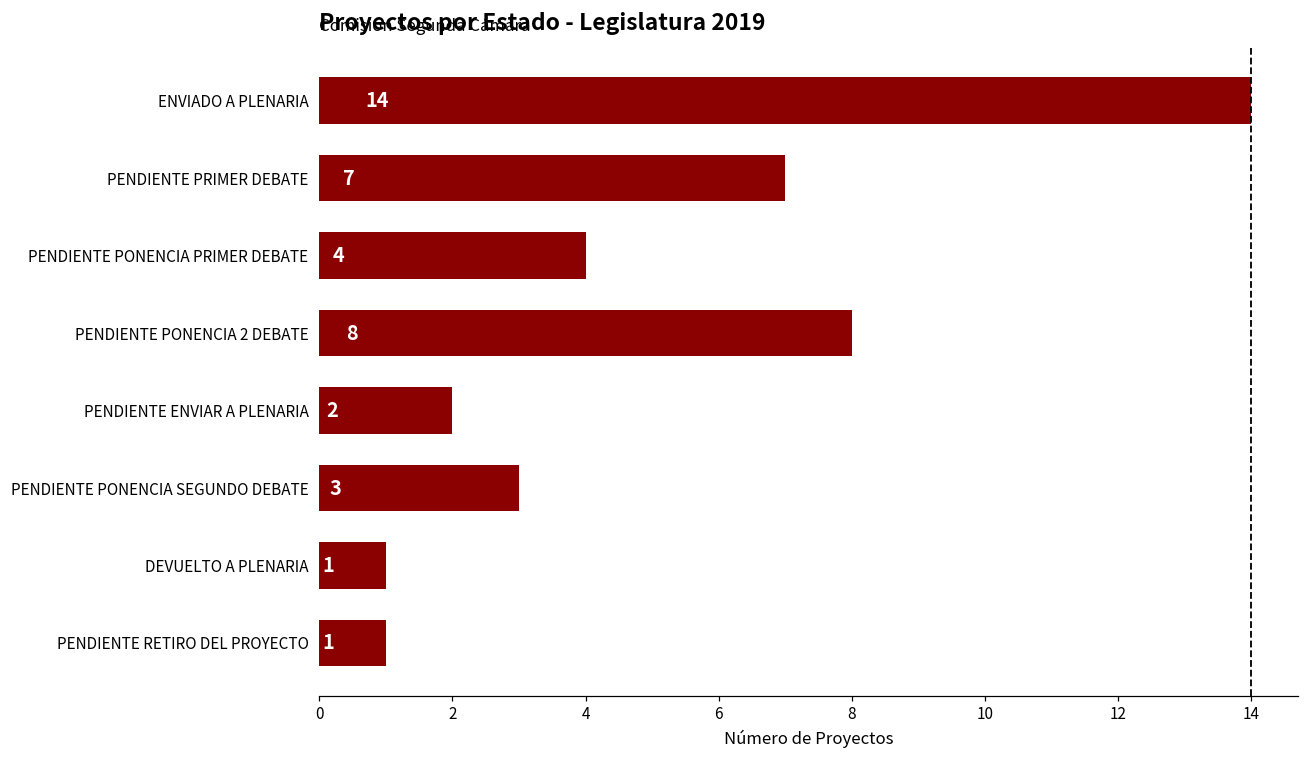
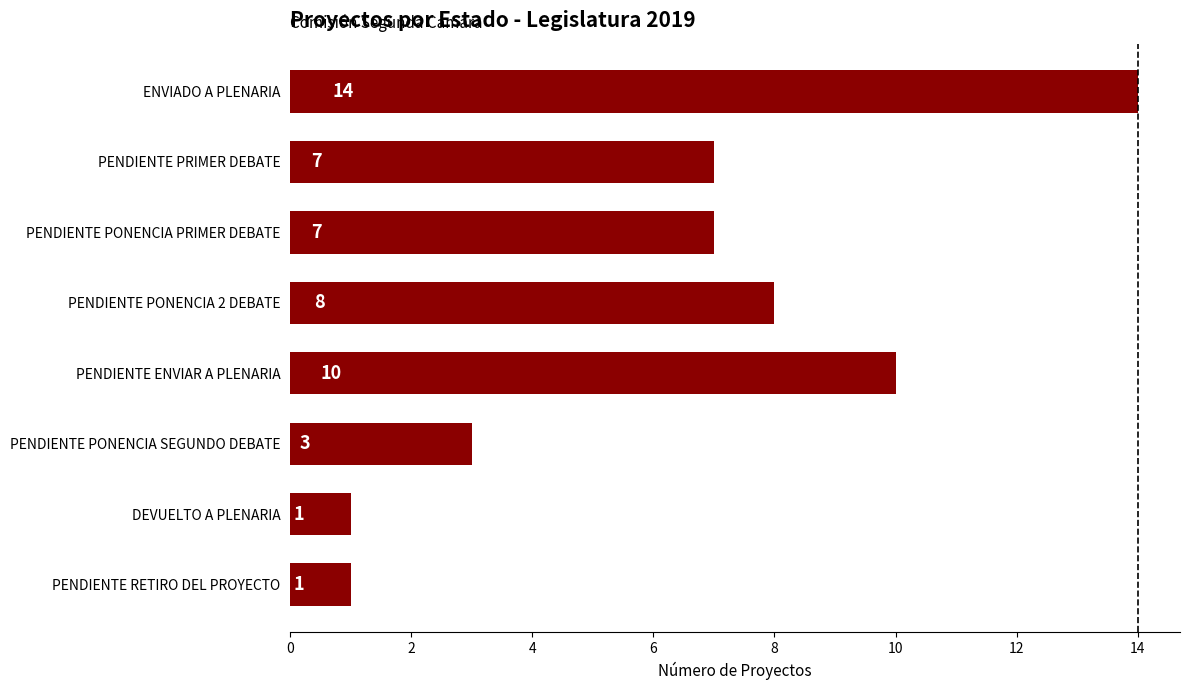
  {
    "ENVIADO A PLENARIA": 14,
    "PENDIENTE PRIMER DEBATE": 7,
-   "PENDIENTE PONENCIA PRIMER DEBATE": 4,
+   "PENDIENTE PONENCIA PRIMER DEBATE": 7,
    "PENDIENTE PONENCIA 2 DEBATE": 8,
-   "PENDIENTE ENVIAR A PLENARIA": 2,
+   "PENDIENTE ENVIAR A PLENARIA": 10,
    "PENDIENTE PONENCIA SEGUNDO DEBATE": 3,
    "DEVUELTO A PLENARIA": 1,
    "PENDIENTE RETIRO DEL PROYECTO": 1
  }
